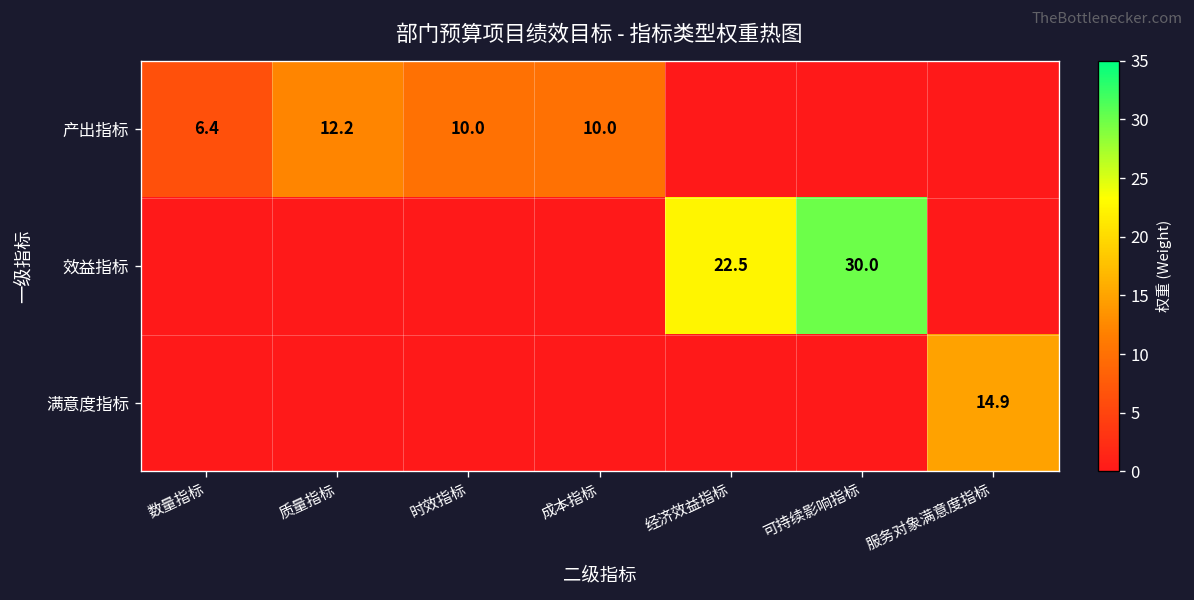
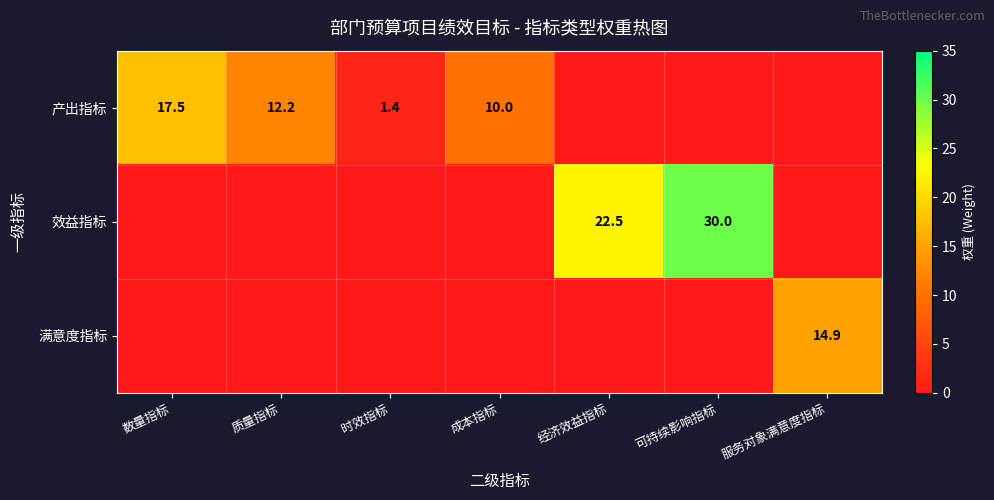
  {
    "产出指标": {
-     "数量指标": 6.4,
+     "数量指标": 17.5,
      "质量指标": 12.2,
-     "时效指标": 10.0,
+     "时效指标": 1.4,
      "成本指标": 10.0
    },
    "效益指标": {
      "经济效益指标": 22.5,
      "可持续影响指标": 30.0
    },
    "满意度指标": {
      "服务对象满意度指标": 14.9
    }
  }
